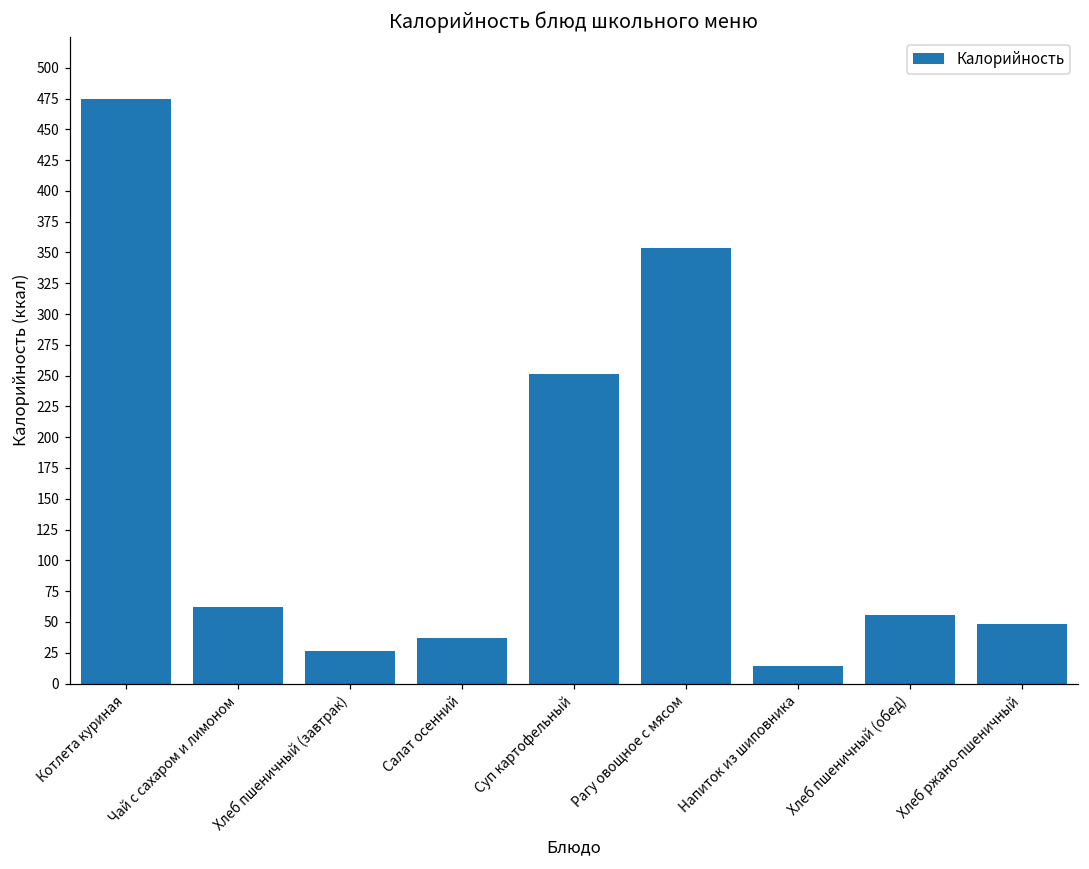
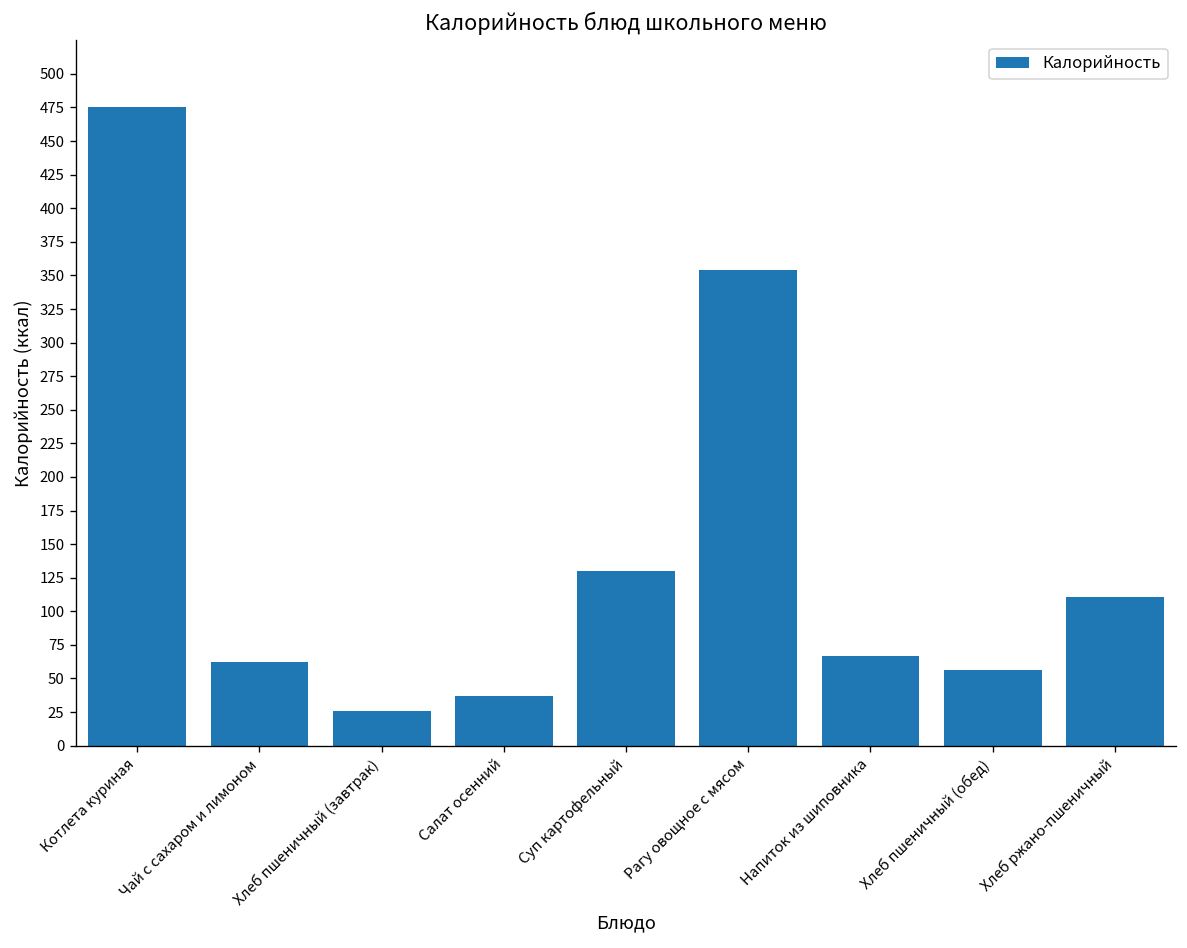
  {
    "Котлета куриная": 475,
    "Чай с сахаром и лимоном": 62,
    "Хлеб пшеничный (завтрак)": 26,
    "Салат осенний": 37,
-   "Суп картофельный": 251,
+   "Суп картофельный": 130,
    "Рагу овощное с мясом": 354,
-   "Напиток из шиповника": 14,
+   "Напиток из шиповника": 67,
    "Хлеб пшеничный (обед)": 56,
-   "Хлеб ржано-пшеничный": 48
+   "Хлеб ржано-пшеничный": 111
  }
